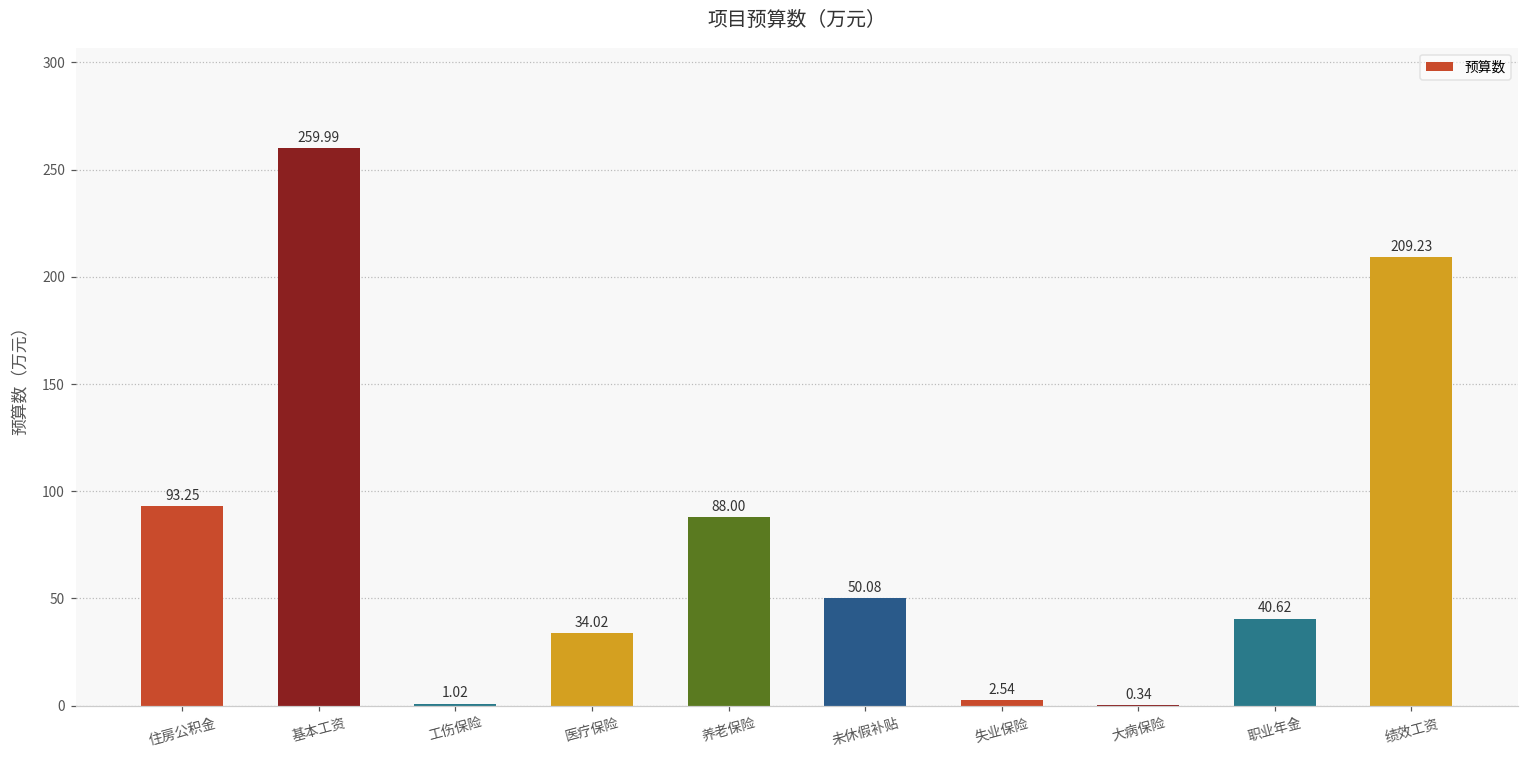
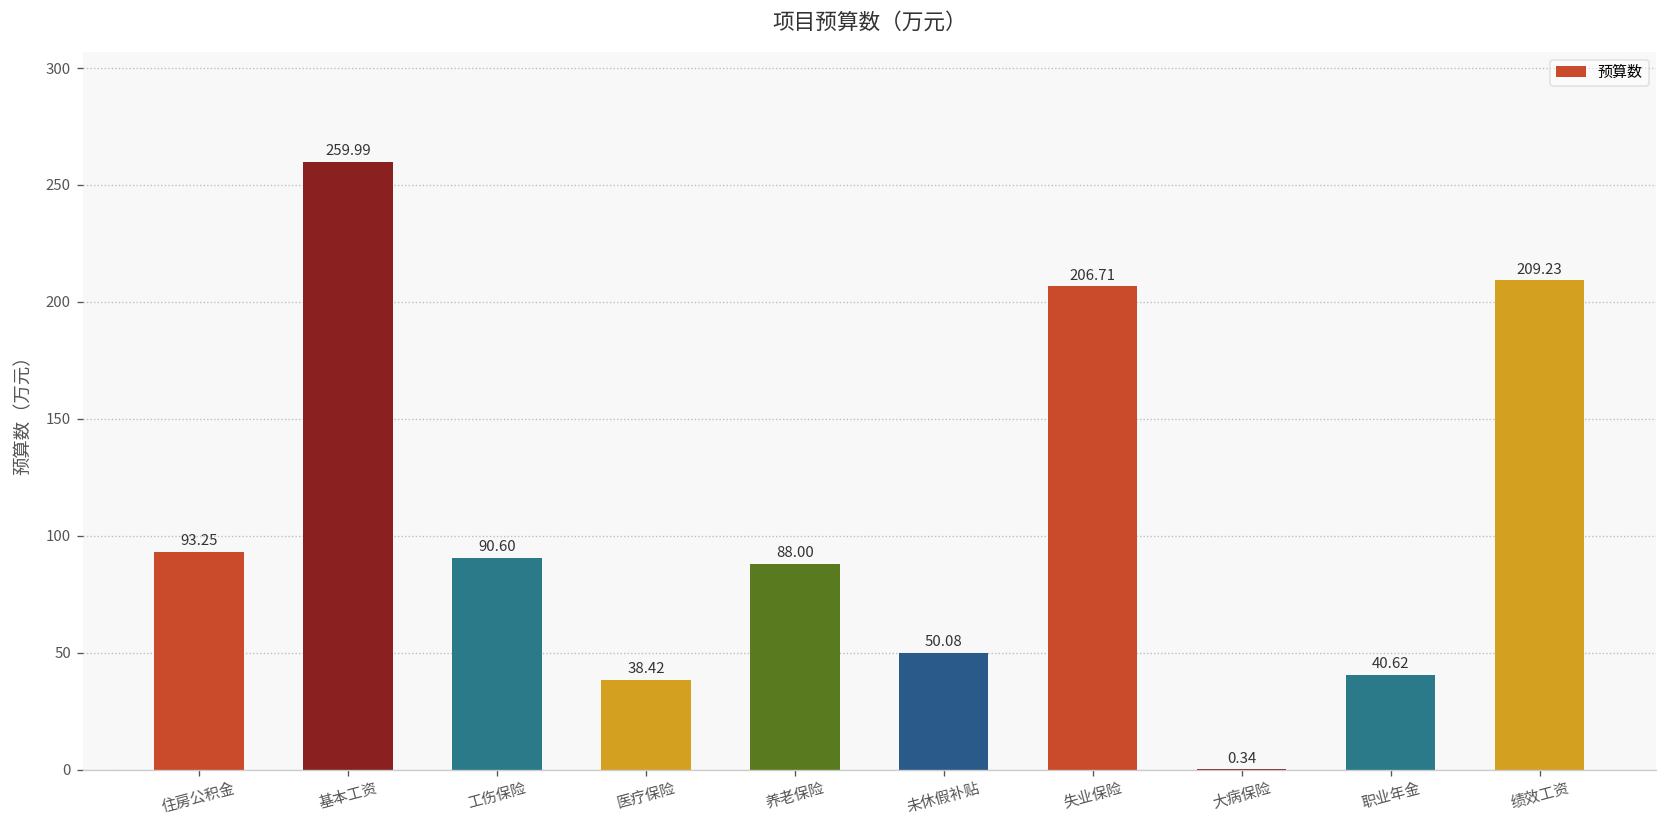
  {
    "住房公积金": 93.25,
    "基本工资": 259.99,
-   "工伤保险": 1.02,
-   "医疗保险": 34.02,
+   "工伤保险": 90.60,
+   "医疗保险": 38.42,
    "养老保险": 88.00,
    "未休假补贴": 50.08,
-   "失业保险": 2.54,
+   "失业保险": 206.71,
    "大病保险": 0.34,
    "职业年金": 40.62,
    "绩效工资": 209.23
  }
